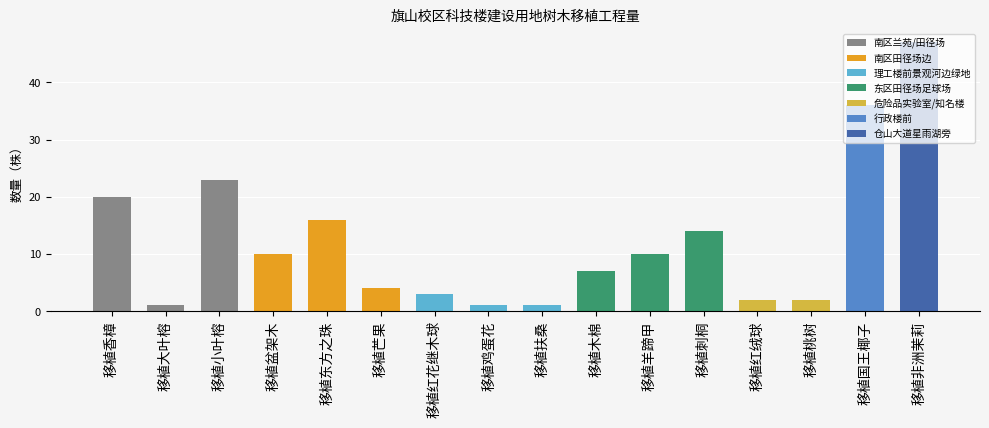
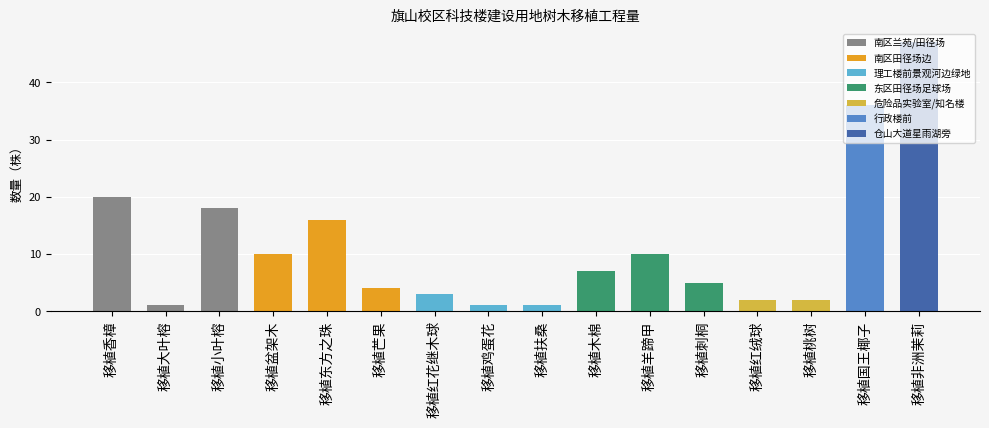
  {
    "移植香樟": 20,
    "移植大叶榕": 1,
-   "移植小叶榕": 23,
+   "移植小叶榕": 18,
    "移植盆架木": 10,
    "移植东方之珠": 16,
    "移植芒果": 4,
    "移植红花继木球": 3,
    "移植鸡蛋花": 1,
    "移植扶桑": 1,
    "移植木棉": 7,
    "移植羊蹄甲": 10,
-   "移植刺桐": 14,
+   "移植刺桐": 5,
    "移植红绒球": 2,
    "移植桃树": 2
  }
